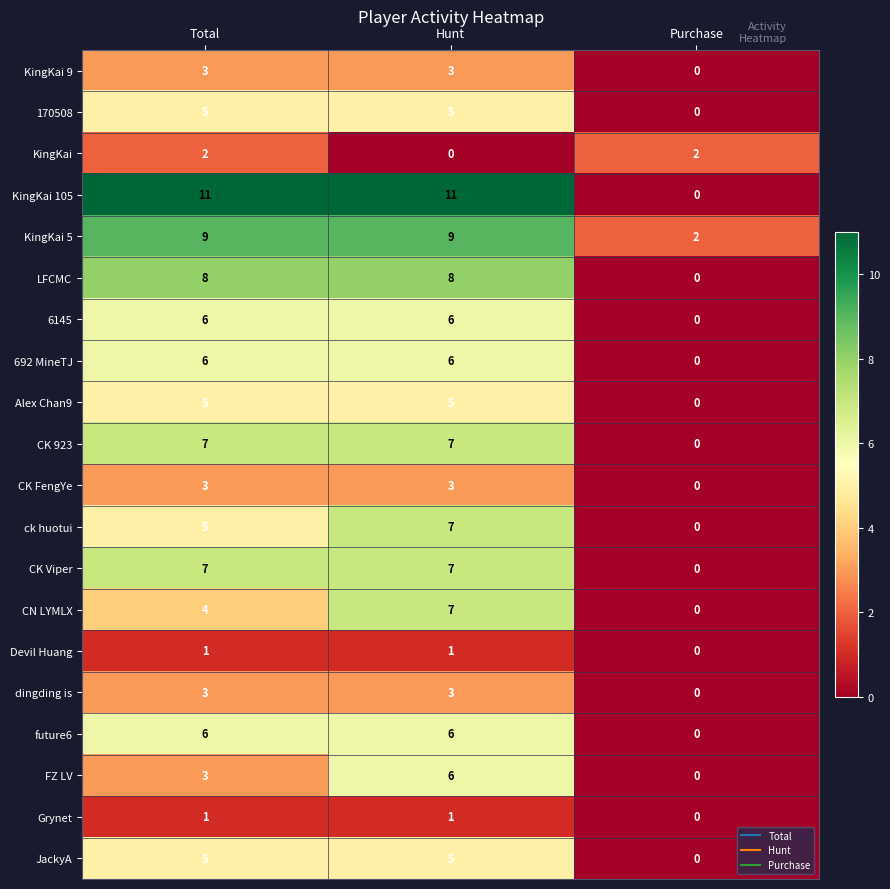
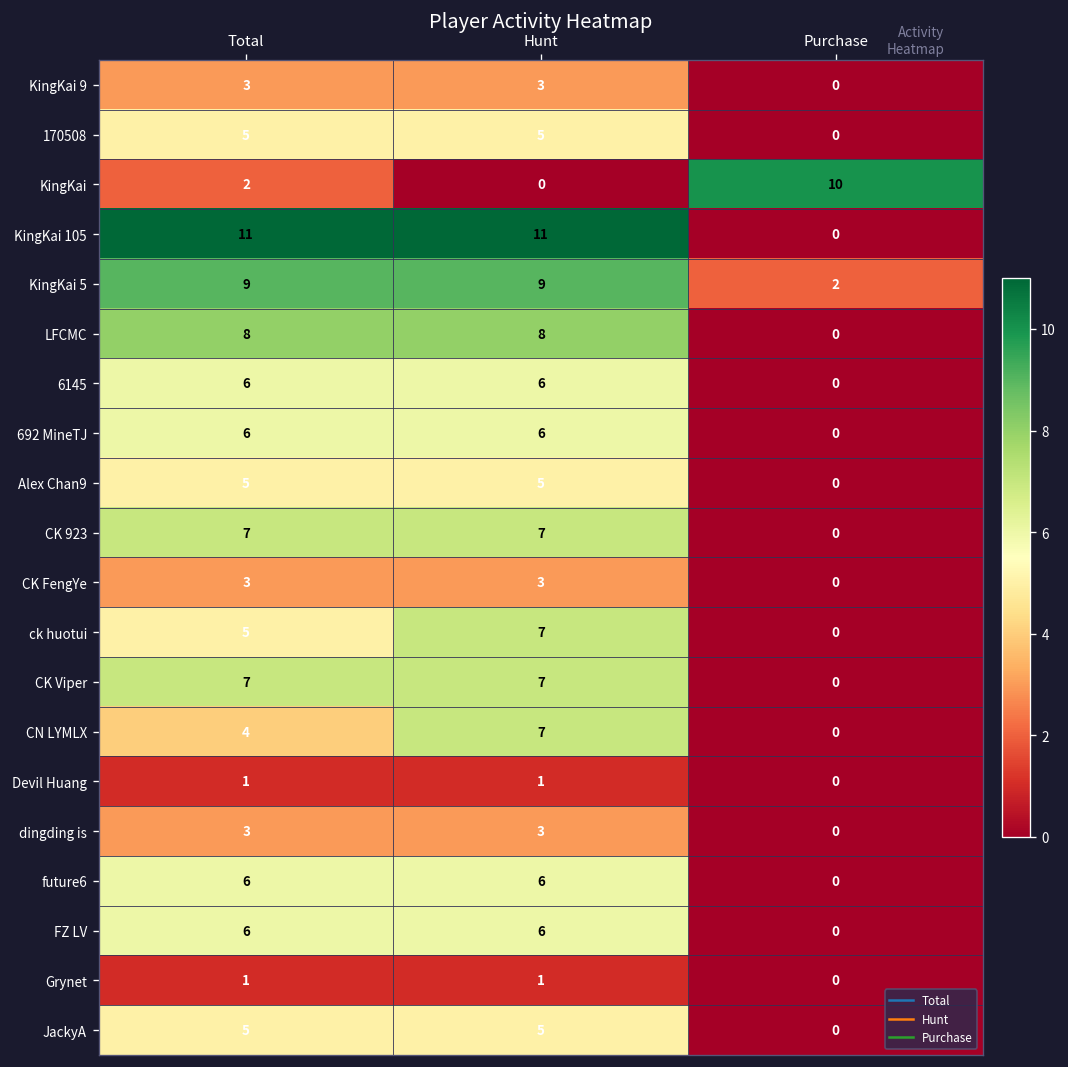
  {
    "KingKai 9": {
      "Total": 3,
      "Hunt": 3,
      "Purchase": 0
    },
    "170508": {
      "Total": 5,
      "Hunt": 5,
      "Purchase": 0
    },
    "KingKai": {
      "Total": 2,
      "Hunt": 0,
-     "Purchase": 2
+     "Purchase": 10
    },
    "KingKai 105": {
      "Total": 11,
      "Hunt": 11,
      "Purchase": 0
    },
    "KingKai 5": {
      "Total": 9,
      "Hunt": 9,
      "Purchase": 2
    },
    "LFCMC": {
      "Total": 8,
      "Hunt": 8,
      "Purchase": 0
    },
    "6145": {
      "Total": 6,
      "Hunt": 6,
      "Purchase": 0
    },
    "692 MineTJ": {
      "Total": 6,
      "Hunt": 6,
      "Purchase": 0
    },
    "Alex Chan9": {
      "Total": 5,
      "Hunt": 5,
      "Purchase": 0
    },
    "CK 923": {
      "Total": 7,
      "Hunt": 7,
      "Purchase": 0
    },
    "CK FengYe": {
      "Total": 3,
      "Hunt": 3,
      "Purchase": 0
    },
    "ck huotui": {
      "Total": 5,
      "Hunt": 7,
      "Purchase": 0
    },
    "CK Viper": {
      "Total": 7,
      "Hunt": 7,
      "Purchase": 0
    },
    "CN LYMLX": {
      "Total": 4,
      "Hunt": 7,
      "Purchase": 0
    },
    "Devil Huang": {
      "Total": 1,
      "Hunt": 1,
      "Purchase": 0
    },
    "dingding is": {
      "Total": 3,
      "Hunt": 3,
      "Purchase": 0
    },
    "future6": {
      "Total": 6,
      "Hunt": 6,
      "Purchase": 0
    },
    "FZ LV": {
-     "Total": 3,
+     "Total": 6,
      "Hunt": 6,
      "Purchase": 0
    },
    "Grynet": {
      "Total": 1,
      "Hunt": 1,
      "Purchase": 0
    },
    "JackyA": {
      "Total": 5,
      "Hunt": 5,
      "Purchase": 0
    }
  }
